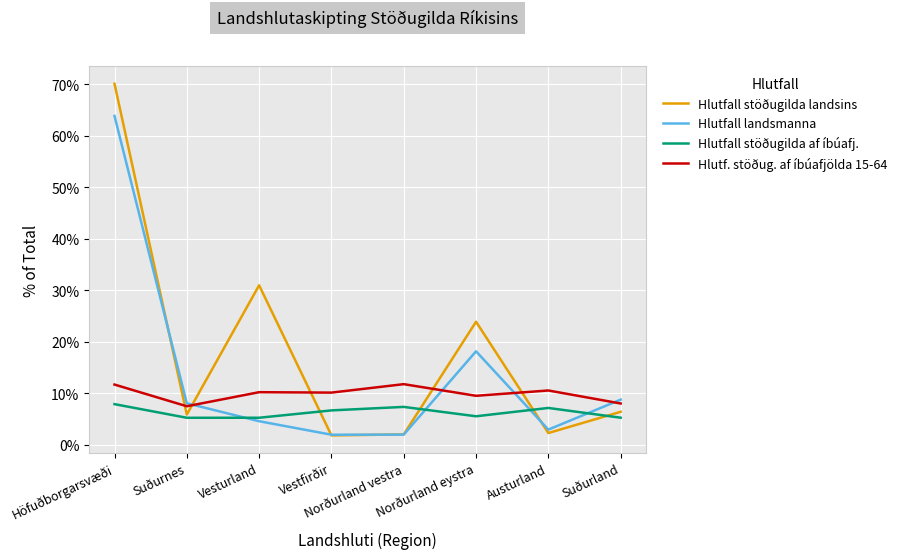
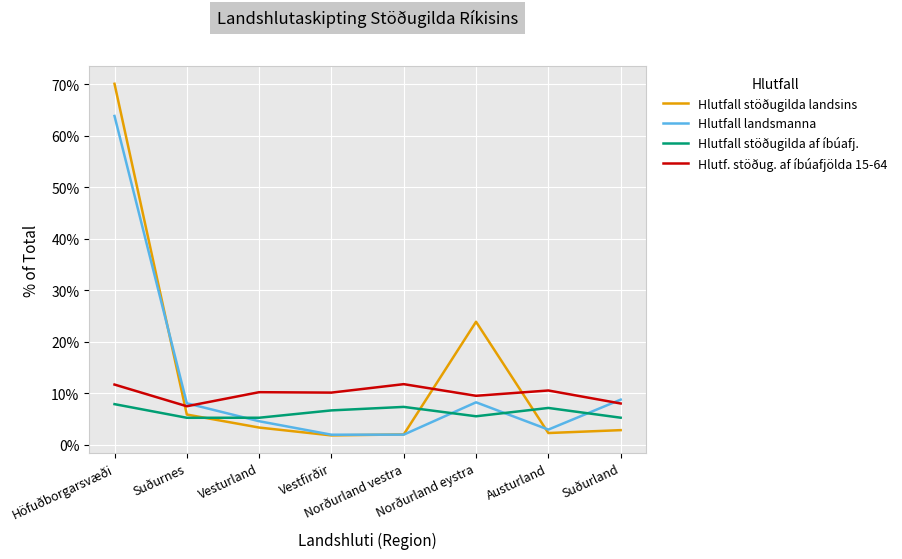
  {
    "Hlutfall stöðugilda landsins": {
      "Höfuðborgarsvæði": "70%",
      "Suðurnes": "6%",
-     "Vesturland": "31%",
+     "Vesturland": "3%",
      "Norðurland eystra": "24%",
      "Austurland": "2%",
-     "Suðurland": "6%"
+     "Suðurland": "3%"
    },
    "Hlutfall landsmanna": {
      "Höfuðborgarsvæði": "64%",
      "Suðurnes": "8%",
      "Vesturland": "5%",
-     "Norðurland eystra": "18%",
+     "Norðurland eystra": "8%",
      "Austurland": "3%",
      "Suðurland": "9%"
    },
    "Hlutfall stöðugilda af íbúafj.": {
      "Höfuðborgarsvæði": "8%",
      "Suðurnes": "5%",
      "Vesturland": "5%",
      "Vestfirðir": "7%",
      "Norðurland vestra": "7%",
      "Norðurland eystra": "5%",
      "Austurland": "7%",
      "Suðurland": "5%"
    },
    "Hlutf. stöðug. af íbúafjölda 15-64": {
      "Höfuðborgarsvæði": "12%",
      "Suðurnes": "7%",
      "Vesturland": "10%",
      "Vestfirðir": "10%",
      "Norðurland vestra": "12%",
      "Norðurland eystra": "9%",
      "Austurland": "10%",
      "Suðurland": "8%"
    }
  }
